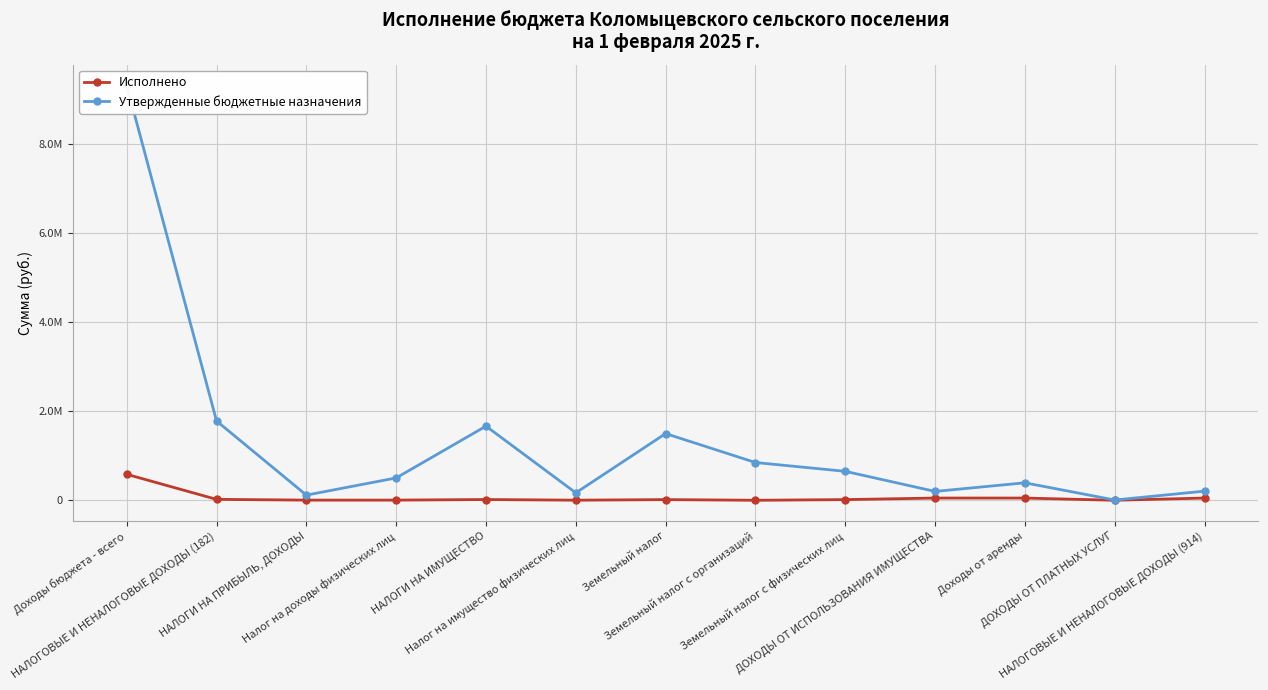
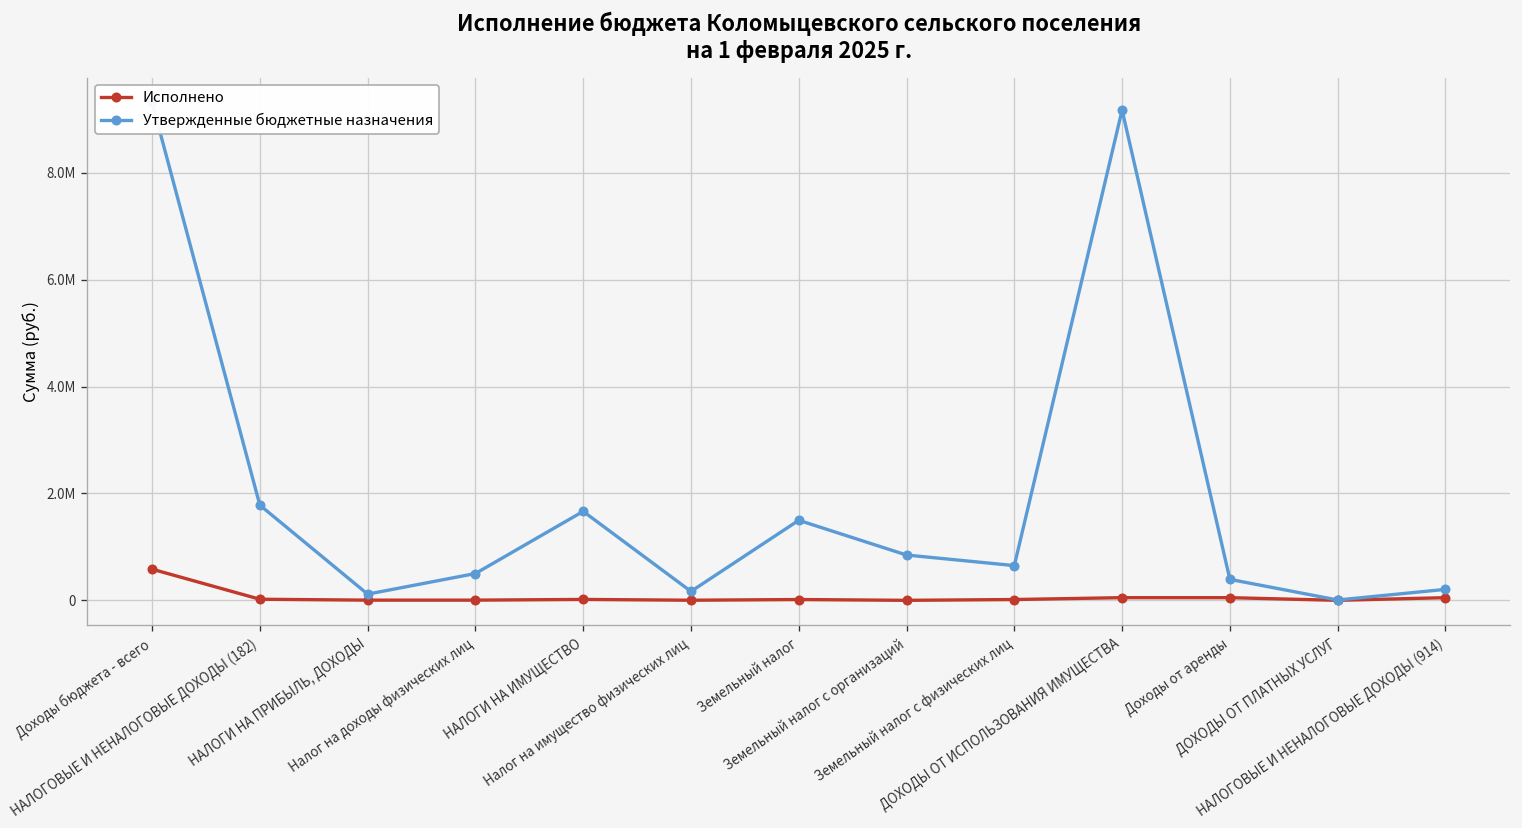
  {
    "Исполнено": {
      "Доходы бюджета - всего": 600000,
      "НАЛОГОВЫЕ И НЕНАЛОГОВЫЕ ДОХОДЫ (182)": 0,
      "НАЛОГИ НА ПРИБЫЛЬ, ДОХОДЫ": 0,
      "Налог на доходы физических лиц": 0,
      "НАЛОГИ НА ИМУЩЕСТВО": 0,
      "Налог на имущество физических лиц": 0,
      "Земельный налог": 0,
      "Земельный налог с организаций": 0,
      "Земельный налог с физических лиц": 0,
      "ДОХОДЫ ОТ ИСПОЛЬЗОВАНИЯ ИМУЩЕСТВА": 0,
      "Доходы от аренды": 0,
      "НАЛОГОВЫЕ И НЕНАЛОГОВЫЕ ДОХОДЫ (914)": 0
    },
    "Утвержденные бюджетные назначения": {
      "НАЛОГОВЫЕ И НЕНАЛОГОВЫЕ ДОХОДЫ (182)": 1800000,
      "НАЛОГИ НА ПРИБЫЛЬ, ДОХОДЫ": 100000,
      "Налог на доходы физических лиц": 500000,
      "НАЛОГИ НА ИМУЩЕСТВО": 1700000,
      "Налог на имущество физических лиц": 200000,
      "Земельный налог": 1500000,
      "Земельный налог с организаций": 800000,
      "Земельный налог с физических лиц": 700000,
-     "ДОХОДЫ ОТ ИСПОЛЬЗОВАНИЯ ИМУЩЕСТВА": 200000,
+     "ДОХОДЫ ОТ ИСПОЛЬЗОВАНИЯ ИМУЩЕСТВА": 9200000,
      "Доходы от аренды": 400000,
      "НАЛОГОВЫЕ И НЕНАЛОГОВЫЕ ДОХОДЫ (914)": 200000
    }
  }
